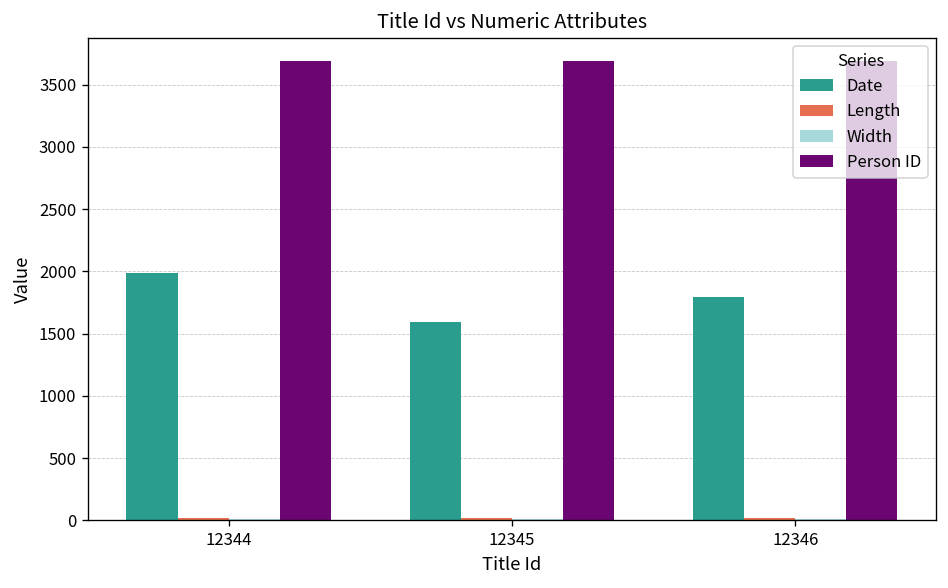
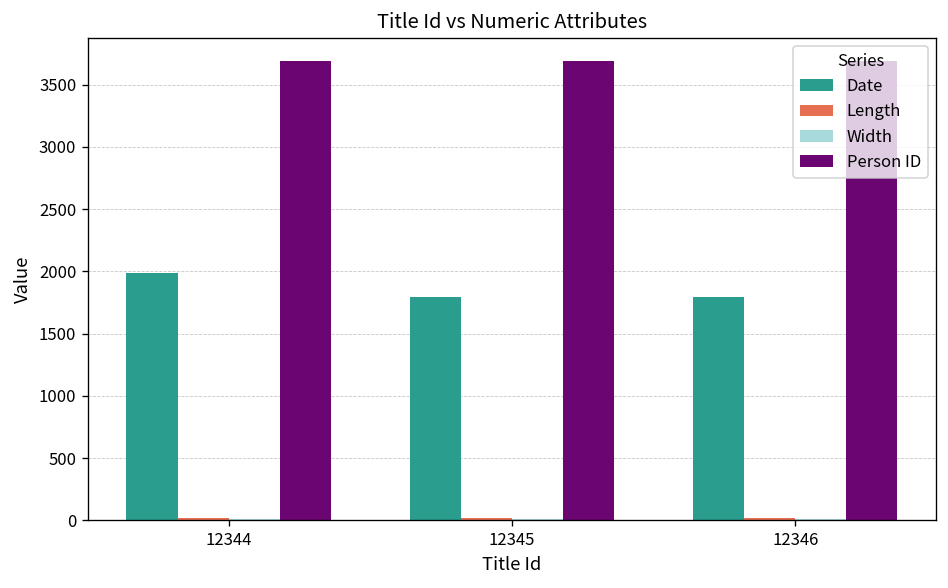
  {
    "Date": {
      "12344": 1990,
-     "12345": 1590,
+     "12345": 1800,
      "12346": 1800
    },
    "Person ID": {
      "12344": 3690,
      "12345": 3690
    }
  }
